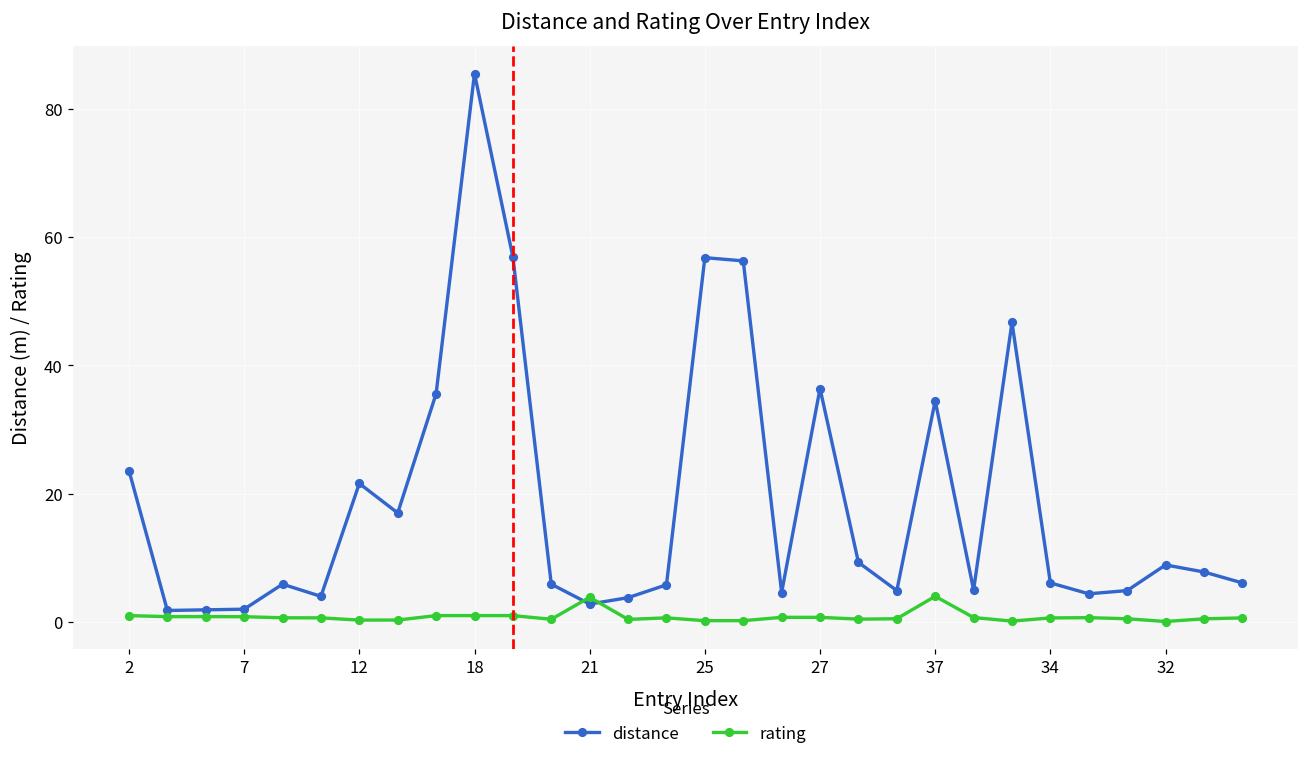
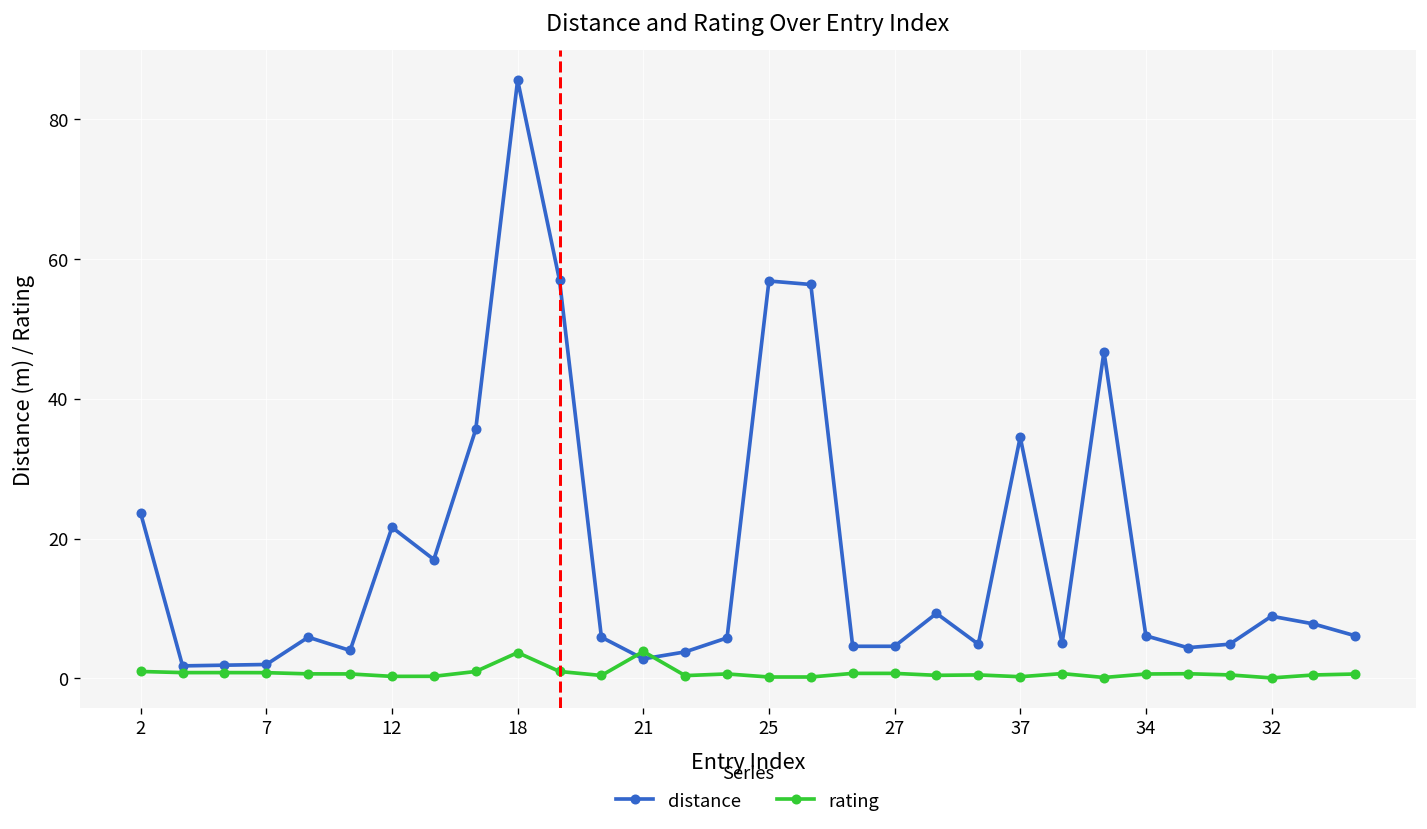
  {
    "distance": {
      "12": 22,
      "18": 86,
      "21": 3,
-     "27": 36,
+     "27": 5,
      "37": 35,
      "34": 6,
      "32": 9
    },
    "rating": {
      "12": 0,
-     "18": 1,
+     "18": 4,
      "21": 4,
      "27": 1,
-     "37": 4,
+     "37": 0,
      "34": 1,
      "32": 0
    }
  }
